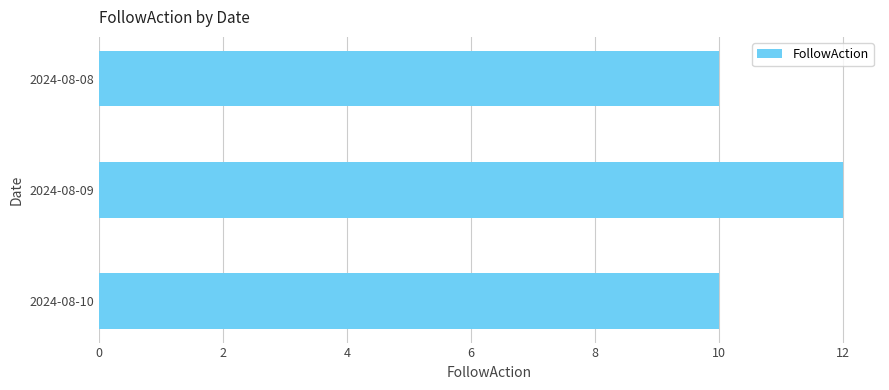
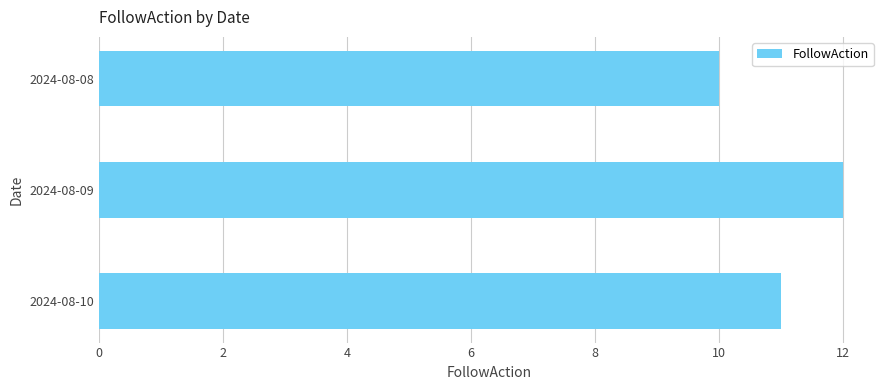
  {
    "2024-08-08": 10,
    "2024-08-09": 12,
-   "2024-08-10": 10
+   "2024-08-10": 11
  }
